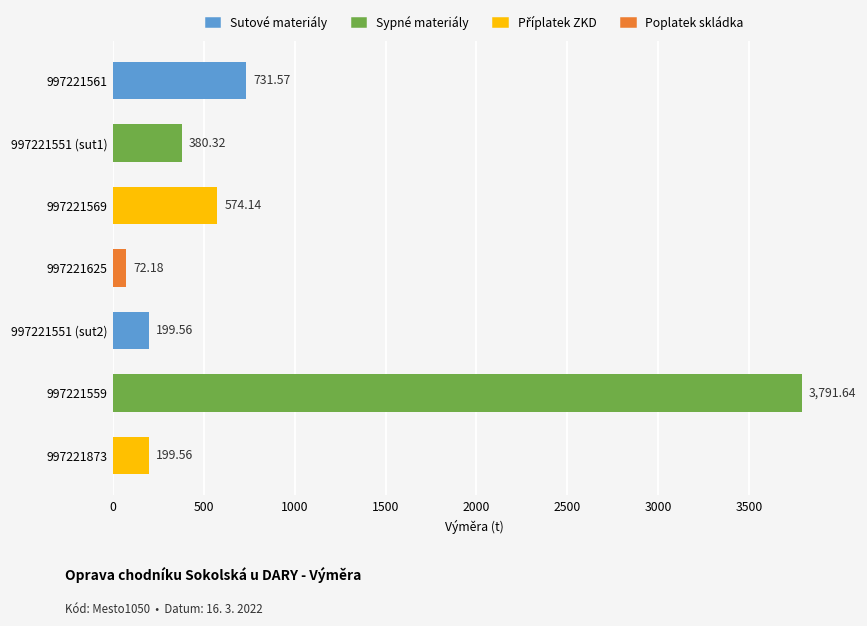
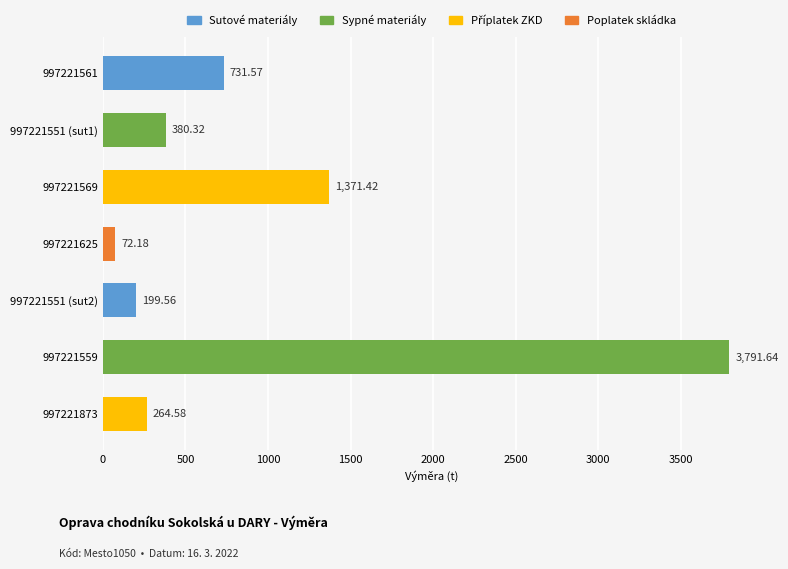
  {
    "997221561": "731.57",
    "997221551 (sut1)": "380.32",
-   "997221569": "574.14",
+   "997221569": "1,371.42",
    "997221625": "72.18",
    "997221551 (sut2)": "199.56",
    "997221559": "3,791.64",
-   "997221873": "199.56"
+   "997221873": "264.58"
  }
